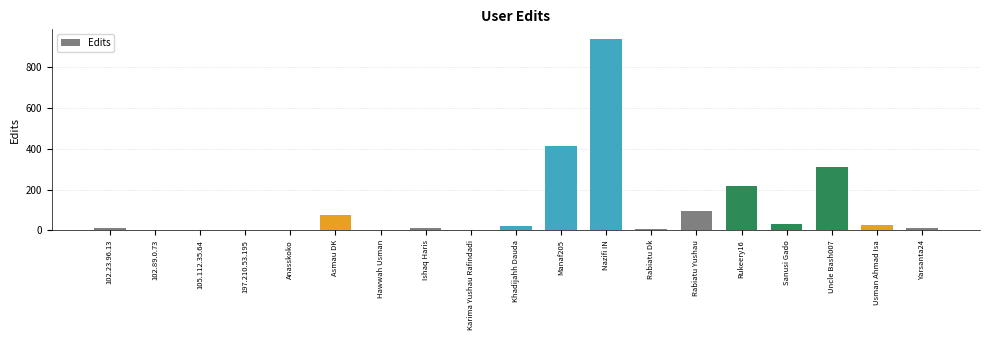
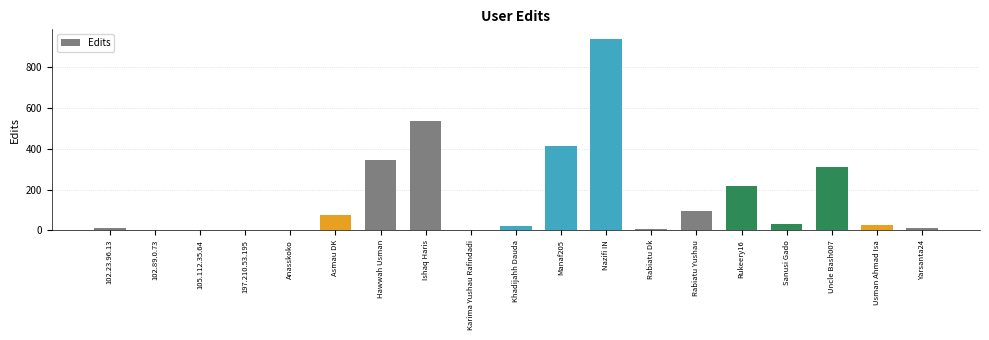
  {
    "Asmau DK": 70,
-   "Hawwah Usman": 0,
-   "Ishaq Haris": 10,
+   "Hawwah Usman": 350,
+   "Ishaq Haris": 540,
    "Khadijahh Dauda": 20,
    "Manaf205": 410,
    "Nazifi IN": 940,
    "Rabiatu Yushau": 100,
    "Rukeery16": 220,
    "Sanusi Gado": 30,
    "Uncle Bash007": 310,
    "Usman Ahmad Isa": 30
  }
